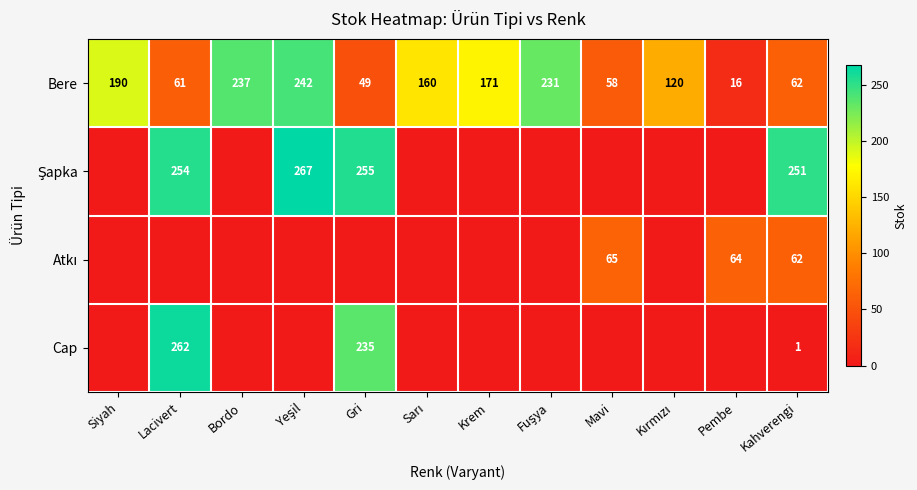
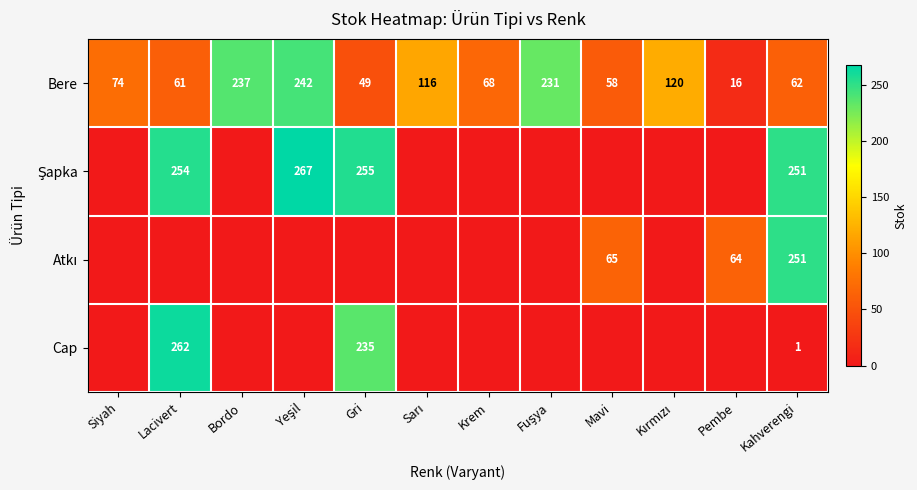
  {
    "Bere": {
-     "Siyah": 190,
+     "Siyah": 74,
      "Lacivert": 61,
      "Bordo": 237,
      "Yeşil": 242,
      "Gri": 49,
-     "Sarı": 160,
-     "Krem": 171,
+     "Sarı": 116,
+     "Krem": 68,
      "Fuşya": 231,
      "Mavi": 58,
      "Kırmızı": 120,
      "Pembe": 16,
      "Kahverengi": 62
    },
    "Şapka": {
      "Lacivert": 254,
      "Yeşil": 267,
      "Gri": 255,
      "Kahverengi": 251
    },
    "Atkı": {
      "Mavi": 65,
      "Pembe": 64,
-     "Kahverengi": 62
+     "Kahverengi": 251
    },
    "Cap": {
      "Lacivert": 262,
      "Gri": 235,
      "Kahverengi": 1
    }
  }
